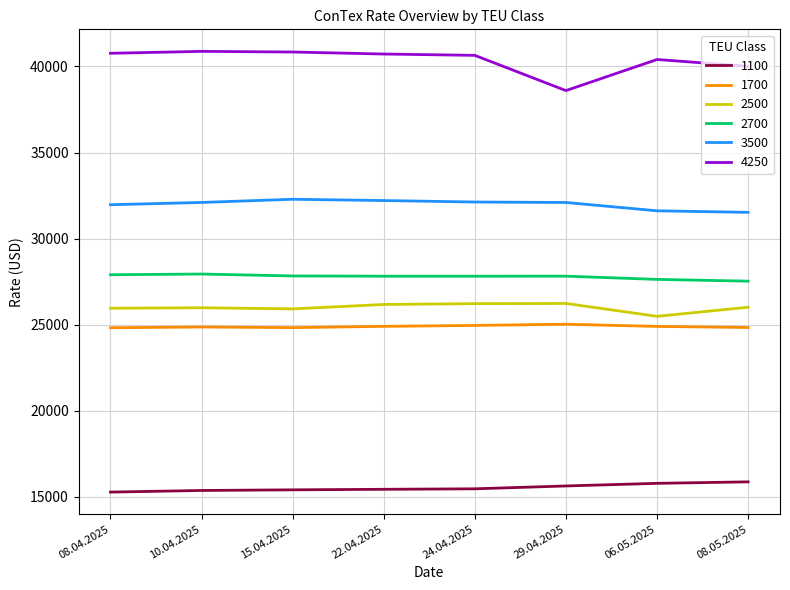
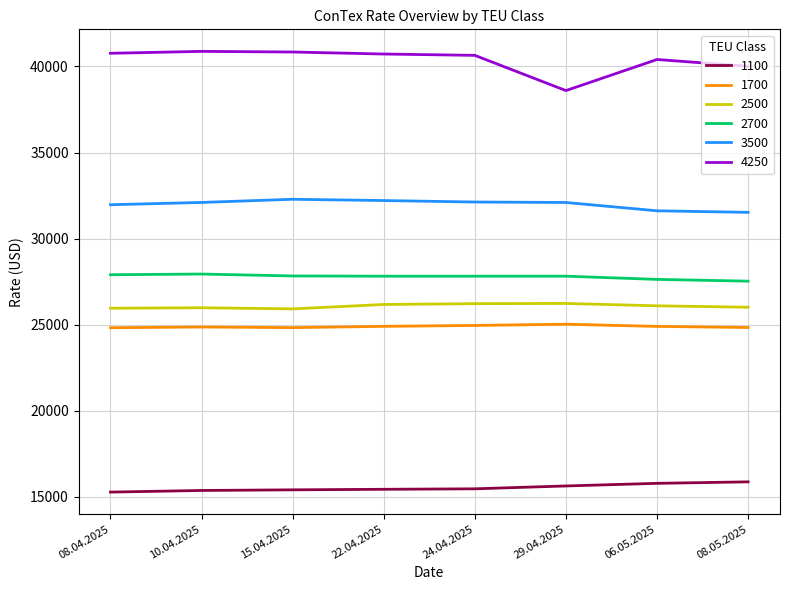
  {
    "1100": {
      "08.04.2025": 15300,
      "10.04.2025": 15400,
      "15.04.2025": 15400,
      "22.04.2025": 15400,
      "24.04.2025": 15500,
      "29.04.2025": 15600,
      "06.05.2025": 15800,
      "08.05.2025": 15900
    },
    "1700": {
      "08.04.2025": 24800,
      "10.04.2025": 24900,
      "15.04.2025": 24800,
      "22.04.2025": 24900,
      "24.04.2025": 25000,
      "29.04.2025": 25000,
      "06.05.2025": 24900,
      "08.05.2025": 24800
    },
    "2500": {
      "08.04.2025": 26000,
      "10.04.2025": 26000,
      "15.04.2025": 25900,
      "22.04.2025": 26200,
      "24.04.2025": 26200,
      "29.04.2025": 26200,
-     "06.05.2025": 25500,
+     "06.05.2025": 26100,
      "08.05.2025": 26000
    },
    "2700": {
      "08.04.2025": 27900,
      "10.04.2025": 27900,
      "15.04.2025": 27800,
      "22.04.2025": 27800,
      "24.04.2025": 27800,
      "29.04.2025": 27800,
      "06.05.2025": 27600,
      "08.05.2025": 27500
    },
    "3500": {
      "08.04.2025": 32000,
      "10.04.2025": 32100,
      "15.04.2025": 32300,
      "22.04.2025": 32200,
      "24.04.2025": 32100,
      "29.04.2025": 32100,
      "06.05.2025": 31600,
      "08.05.2025": 31500
    },
    "4250": {
      "08.04.2025": 40800,
      "10.04.2025": 40900,
      "15.04.2025": 40800,
      "22.04.2025": 40700,
      "24.04.2025": 40600,
      "29.04.2025": 38600,
      "06.05.2025": 40400
    }
  }
